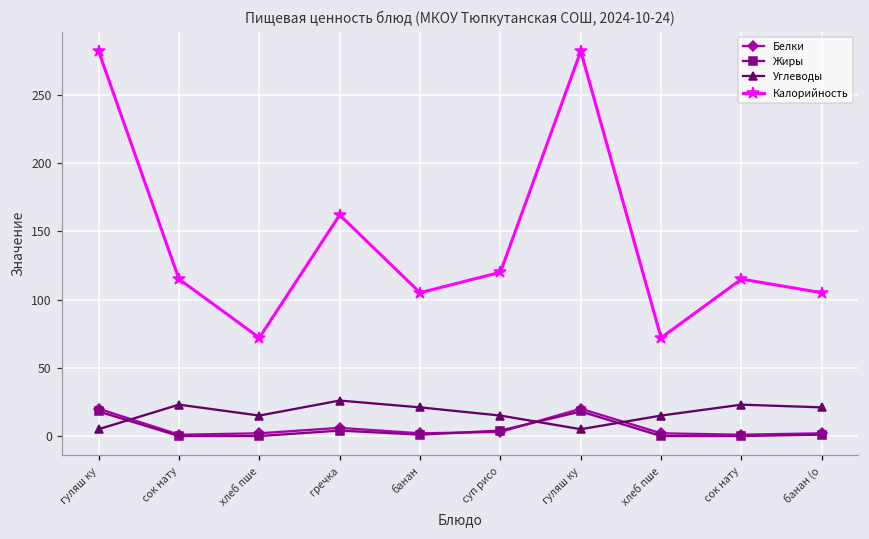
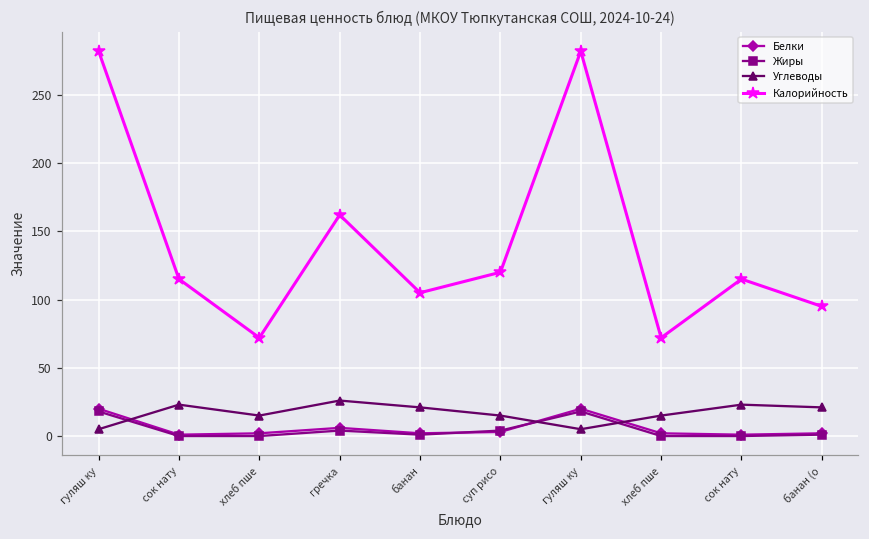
  {
    "Калорийность": {
      "гречка": 162,
      "банан": 105,
      "суп рисо": 120,
-     "банан (о": 105
+     "банан (о": 95
    }
  }
